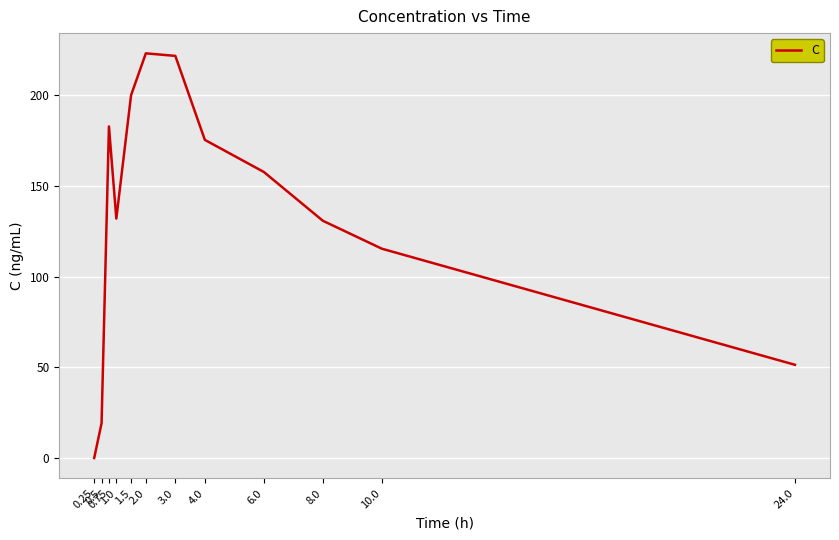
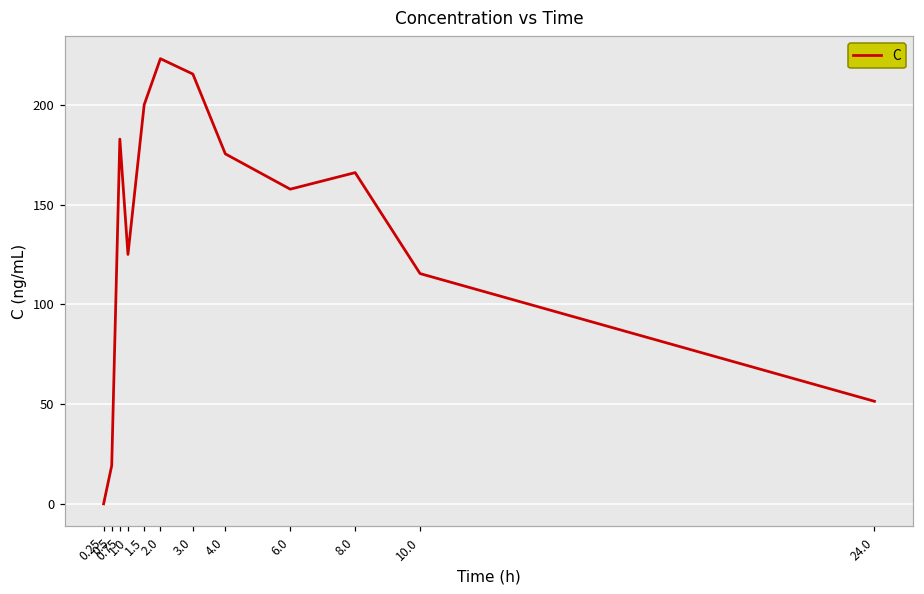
  {
    "0.25": 0,
    "0.5": 19,
    "0.75": 183,
-   "1.0": 132,
+   "1.0": 125,
    "1.5": 200,
    "2.0": 223,
-   "3.0": 222,
+   "3.0": 215,
    "4.0": 175,
    "6.0": 158,
-   "8.0": 131,
+   "8.0": 166,
    "10.0": 115,
    "24.0": 51
  }
